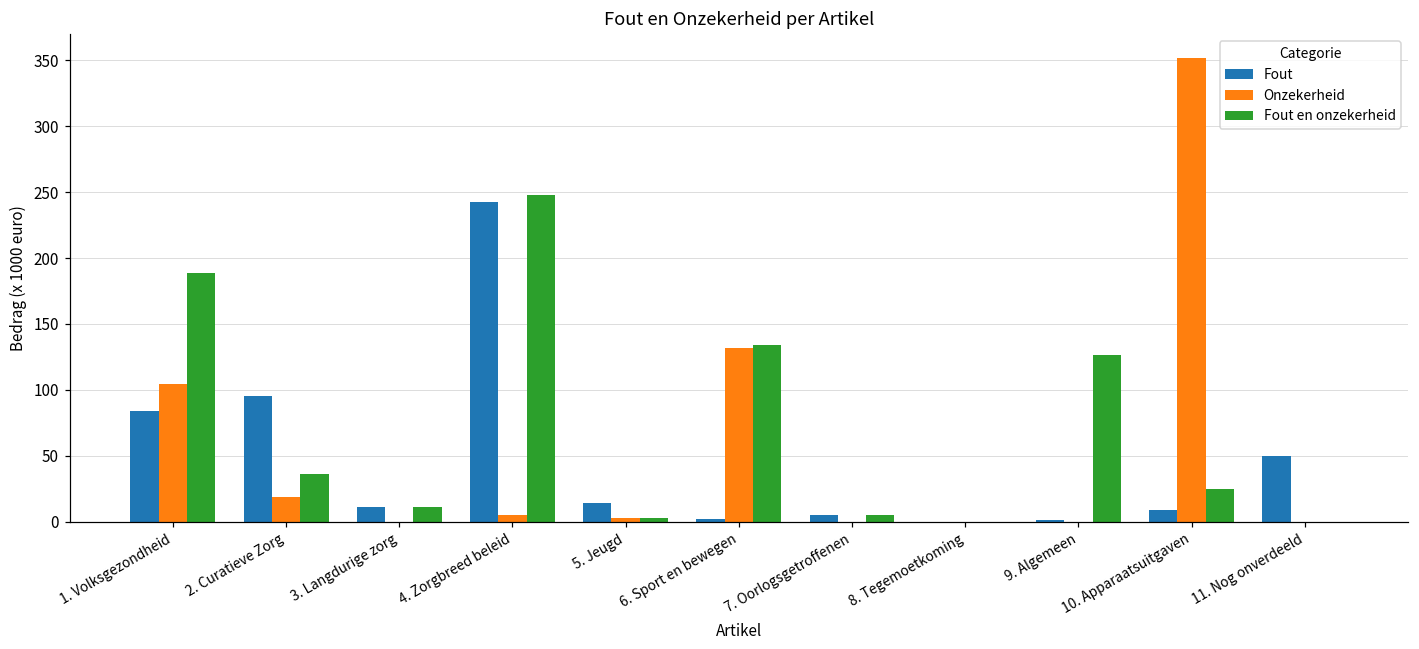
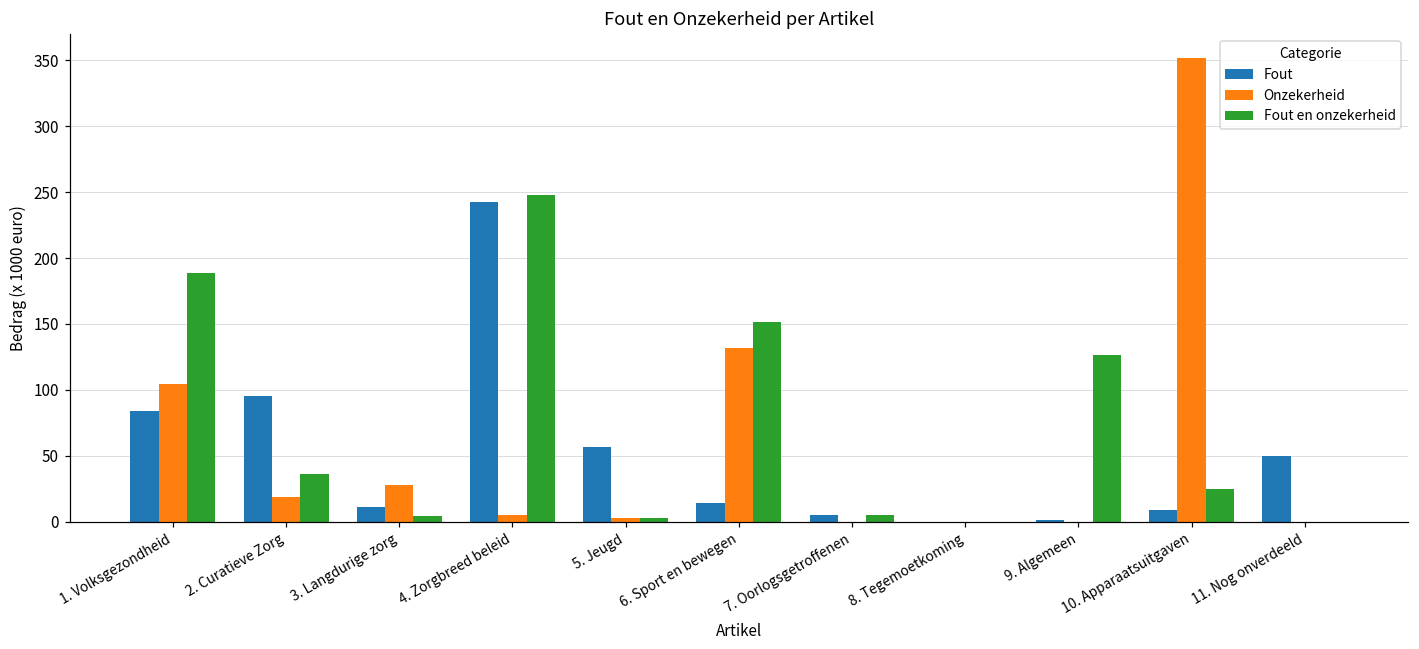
  {
    "Fout": {
      "1. Volksgezondheid": 84,
      "2. Curatieve Zorg": 95,
      "3. Langdurige zorg": 11,
      "4. Zorgbreed beleid": 243,
-     "5. Jeugd": 14,
-     "6. Sport en bewegen": 2,
+     "5. Jeugd": 57,
+     "6. Sport en bewegen": 14,
      "7. Oorlogsgetroffenen": 5,
      "8. Tegemoetkoming": 0,
      "10. Apparaatsuitgaven": 9,
      "11. Nog onverdeeld": 50
    },
    "Onzekerheid": {
      "1. Volksgezondheid": 104,
      "2. Curatieve Zorg": 19,
-     "3. Langdurige zorg": 0,
+     "3. Langdurige zorg": 28,
      "4. Zorgbreed beleid": 5,
      "5. Jeugd": 3,
      "6. Sport en bewegen": 132,
      "7. Oorlogsgetroffenen": 0,
      "8. Tegemoetkoming": 0,
      "9. Algemeen": 0,
      "10. Apparaatsuitgaven": 352,
      "11. Nog onverdeeld": 0
    },
    "Fout en onzekerheid": {
      "1. Volksgezondheid": 188,
      "2. Curatieve Zorg": 36,
-     "3. Langdurige zorg": 11,
+     "3. Langdurige zorg": 4,
      "4. Zorgbreed beleid": 248,
      "5. Jeugd": 3,
-     "6. Sport en bewegen": 134,
+     "6. Sport en bewegen": 152,
      "7. Oorlogsgetroffenen": 5,
      "8. Tegemoetkoming": 0,
      "9. Algemeen": 126,
      "10. Apparaatsuitgaven": 25,
      "11. Nog onverdeeld": 0
    }
  }
